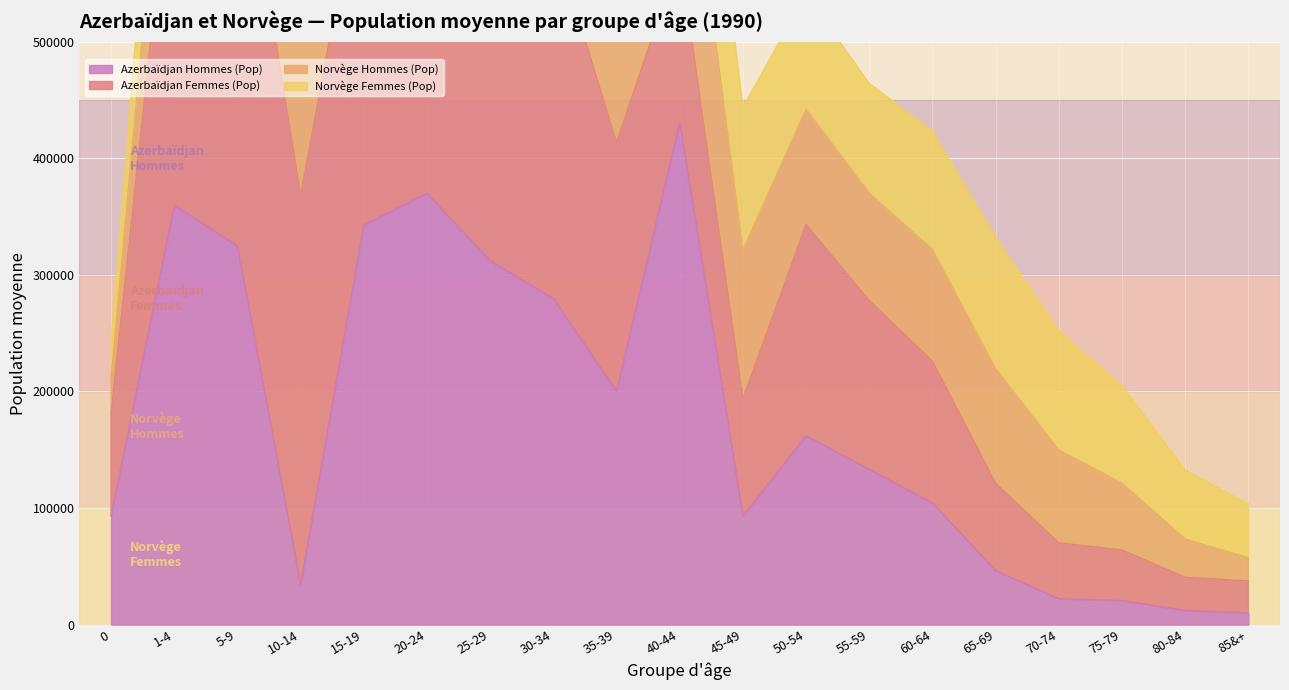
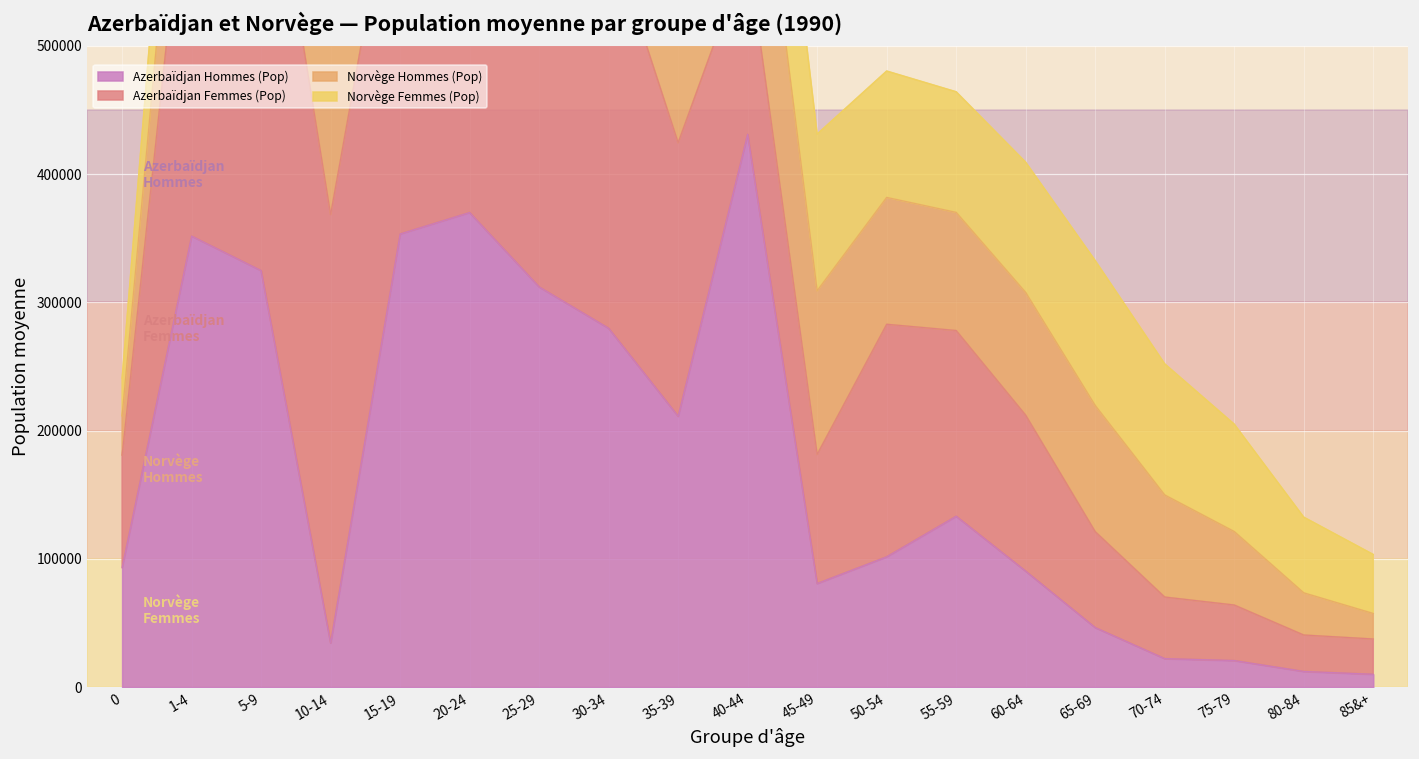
  {
    "Azerbaïdjan Hommes (Pop)": {
      "0": 93000,
-     "1-4": 360000,
+     "1-4": 352000,
      "5-9": 325000,
      "10-14": 34000,
-     "15-19": 343000,
+     "15-19": 353000,
      "20-24": 370000,
      "25-29": 312000,
      "30-34": 280000,
-     "35-39": 200000,
+     "35-39": 211000,
      "40-44": 431000,
-     "45-49": 93000,
-     "50-54": 162000,
+     "45-49": 81000,
+     "50-54": 102000,
      "55-59": 133000,
-     "60-64": 104000,
+     "60-64": 90000,
      "65-69": 46000,
      "70-74": 22000,
      "75-79": 21000,
      "80-84": 12000,
      "85&+": 10000
    }
  }
